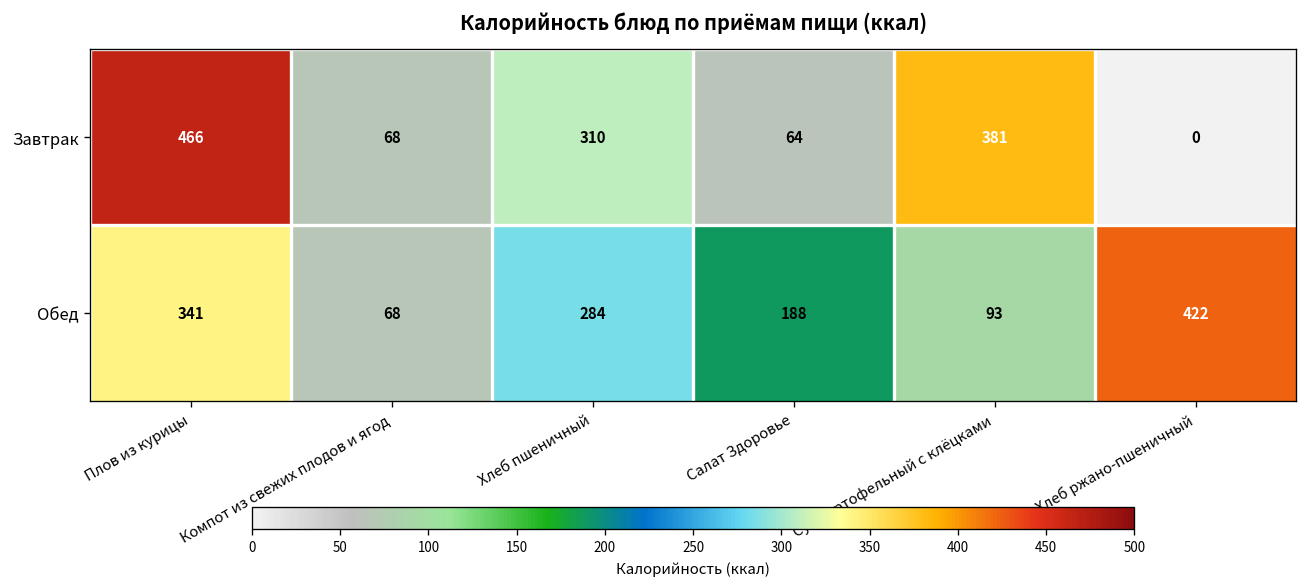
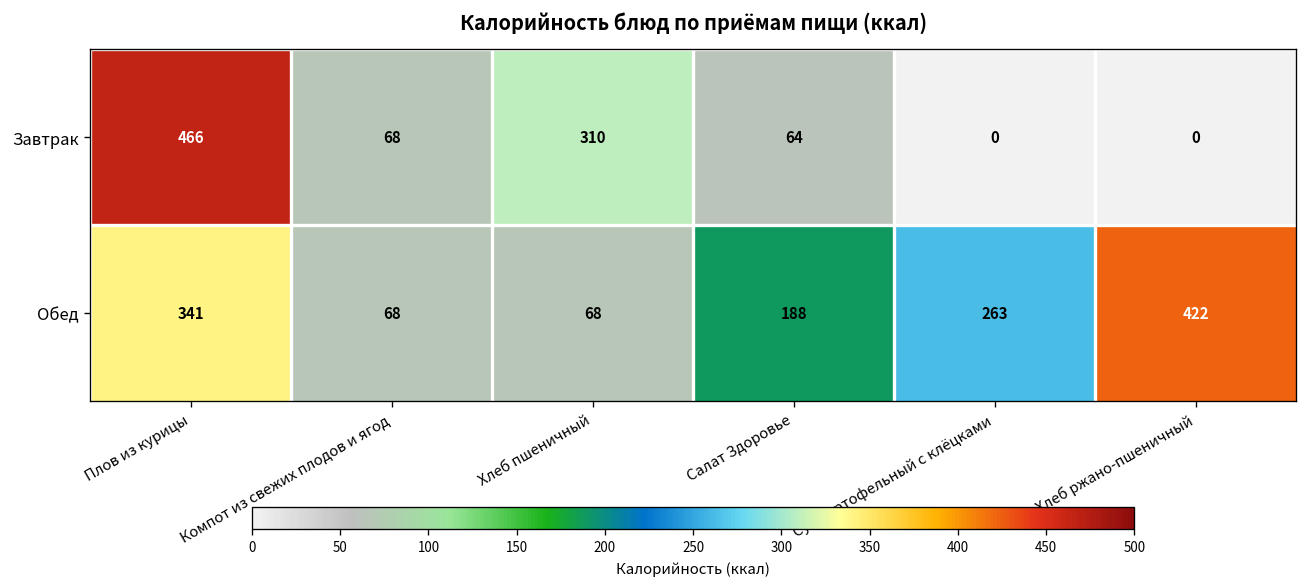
  {
    "Завтрак": {
      "Плов из курицы": 466,
      "Компот из свежих плодов и ягод": 68,
      "Хлеб пшеничный": 310,
      "Салат Здоровье": 64,
-     "Суп картофельный с клёцками": 381,
+     "Суп картофельный с клёцками": 0,
      "Хлеб ржано-пшеничный": 0
    },
    "Обед": {
      "Плов из курицы": 341,
      "Компот из свежих плодов и ягод": 68,
-     "Хлеб пшеничный": 284,
+     "Хлеб пшеничный": 68,
      "Салат Здоровье": 188,
-     "Суп картофельный с клёцками": 93,
+     "Суп картофельный с клёцками": 263,
      "Хлеб ржано-пшеничный": 422
    }
  }
